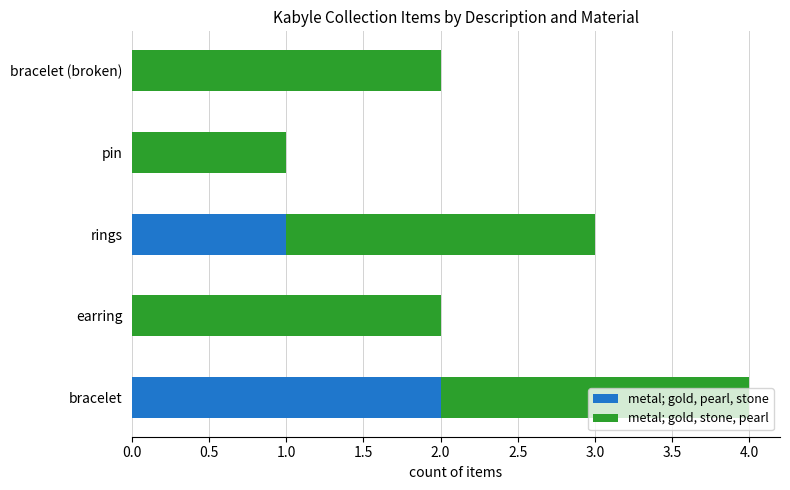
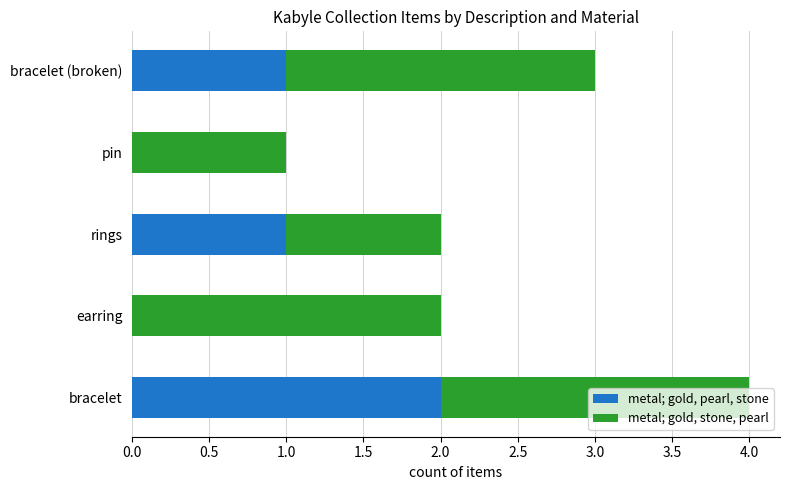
  {
    "metal; gold, pearl, stone": {
-     "bracelet (broken)": 0,
+     "bracelet (broken)": 1,
      "pin": 0,
      "rings": 1,
      "earring": 0,
      "bracelet": 2
    },
    "metal; gold, stone, pearl": {
      "bracelet (broken)": 2,
      "pin": 1,
-     "rings": 2,
+     "rings": 1,
      "earring": 2
    }
  }
